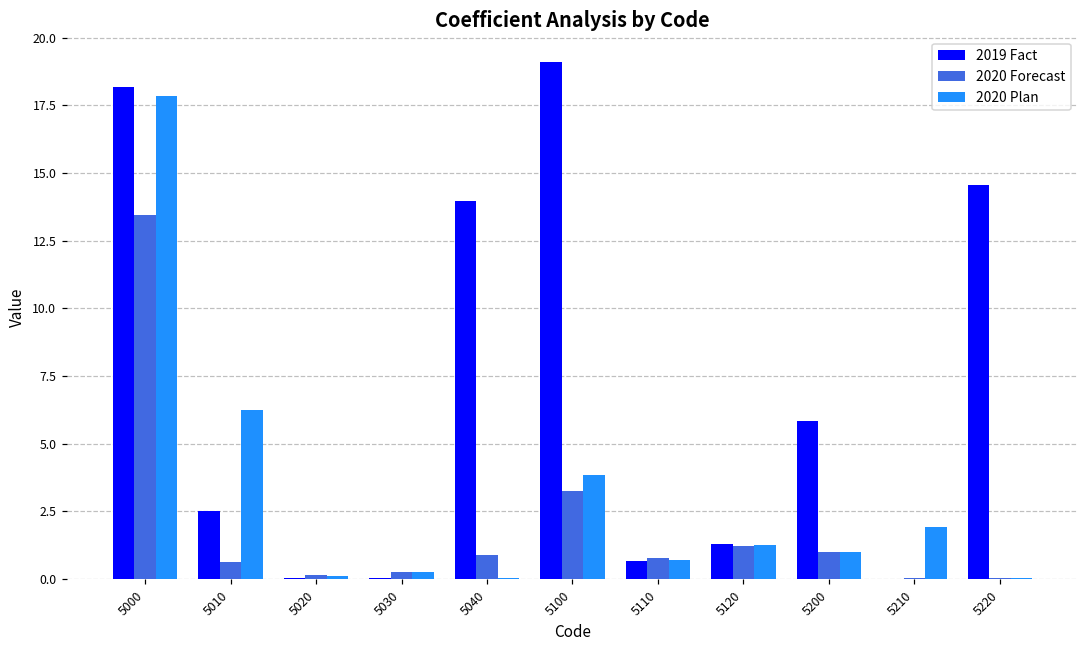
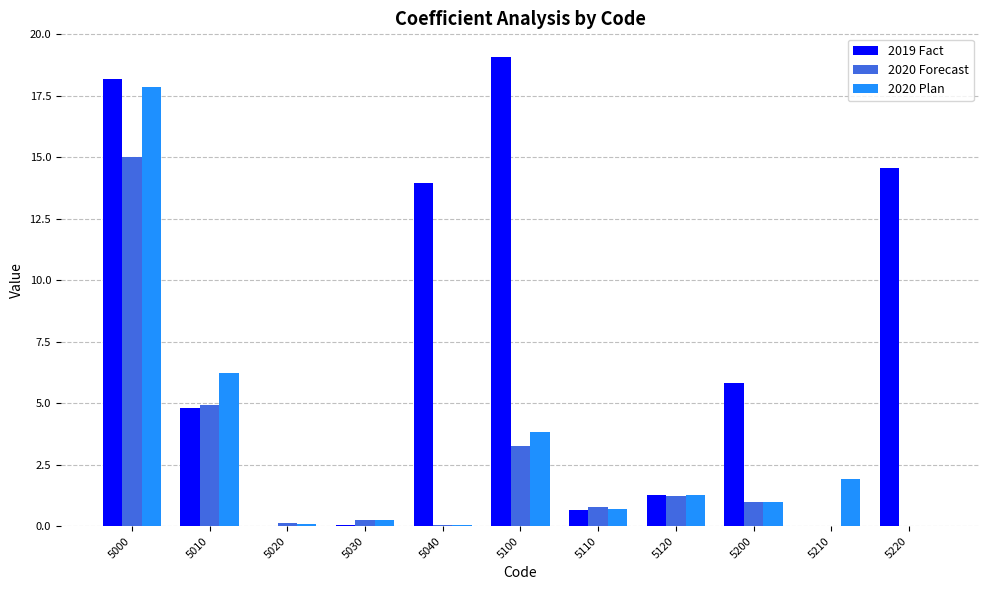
  {
    "2019 Fact": {
      "5000": 18.2,
-     "5010": 2.5,
+     "5010": 4.8,
      "5040": 14.0,
      "5100": 19.1,
      "5110": 0.6,
      "5120": 1.3,
      "5200": 5.8,
      "5220": 14.6
    },
    "2020 Forecast": {
-     "5000": 13.4,
-     "5010": 0.6,
+     "5000": 15.0,
+     "5010": 4.9,
      "5020": 0.1,
      "5030": 0.3,
-     "5040": 0.9,
+     "5040": 0.0,
      "5100": 3.2,
      "5110": 0.8,
      "5120": 1.2,
      "5200": 1.0
    },
    "2020 Plan": {
      "5000": 17.8,
      "5010": 6.2,
      "5020": 0.1,
      "5030": 0.2,
      "5100": 3.8,
      "5110": 0.7,
      "5120": 1.3,
      "5200": 1.0,
      "5210": 1.9
    }
  }
